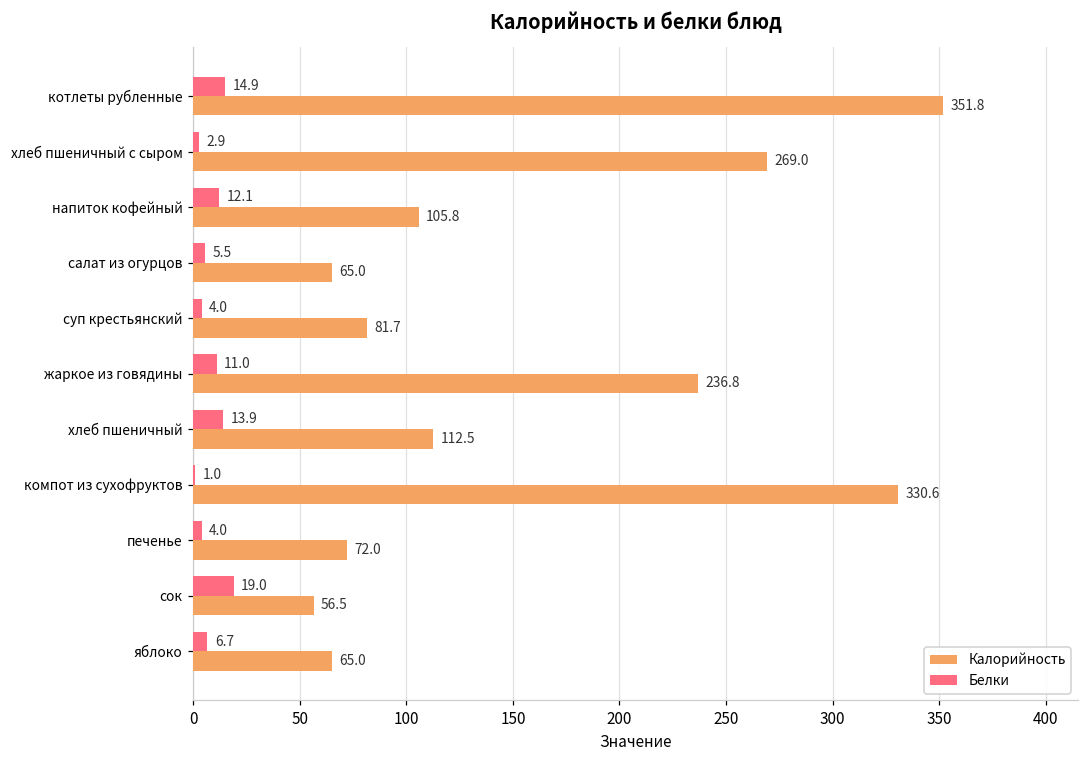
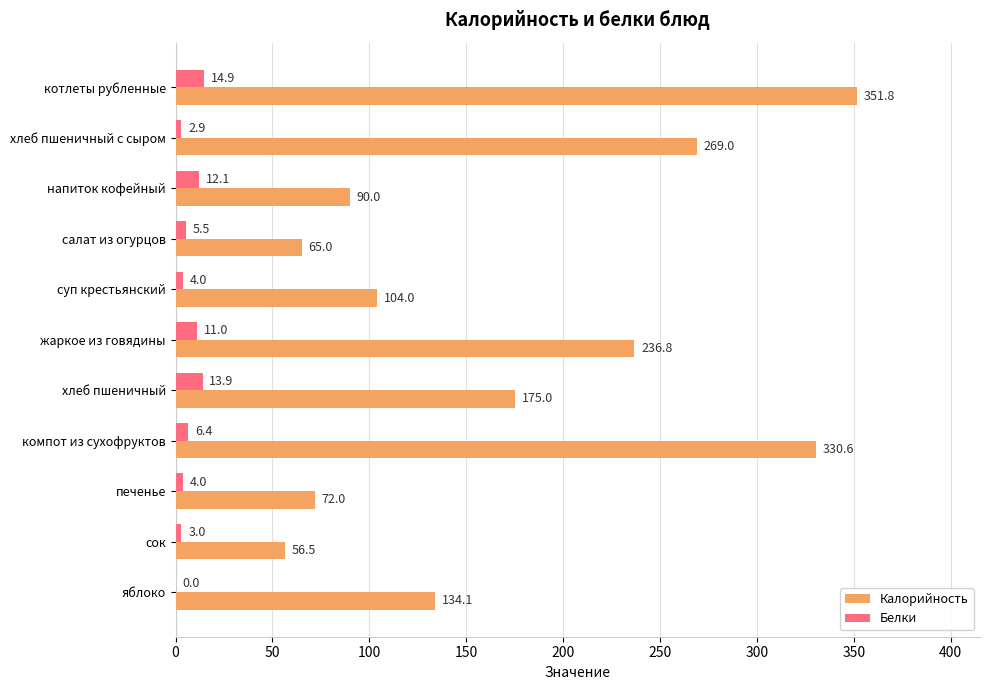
  {
    "Калорийность": {
      "котлеты рубленные": 351.8,
      "хлеб пшеничный с сыром": 269.0,
-     "напиток кофейный": 105.8,
+     "напиток кофейный": 90.0,
      "салат из огурцов": 65.0,
-     "суп крестьянский": 81.7,
+     "суп крестьянский": 104.0,
      "жаркое из говядины": 236.8,
-     "хлеб пшеничный": 112.5,
+     "хлеб пшеничный": 175.0,
      "компот из сухофруктов": 330.6,
      "печенье": 72.0,
      "сок": 56.5,
-     "яблоко": 65.0
+     "яблоко": 134.1
    },
    "Белки": {
      "котлеты рубленные": 14.9,
      "хлеб пшеничный с сыром": 2.9,
      "напиток кофейный": 12.1,
      "салат из огурцов": 5.5,
      "суп крестьянский": 4.0,
      "жаркое из говядины": 11.0,
      "хлеб пшеничный": 13.9,
-     "компот из сухофруктов": 1.0,
+     "компот из сухофруктов": 6.4,
      "печенье": 4.0,
-     "сок": 19.0,
-     "яблоко": 6.7
+     "сок": 3.0,
+     "яблоко": 0.0
    }
  }
